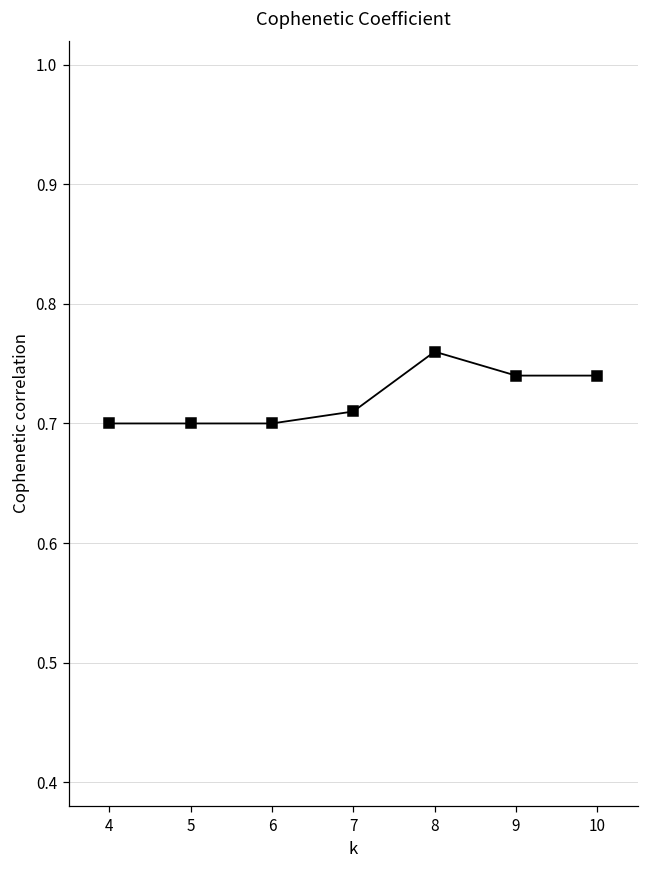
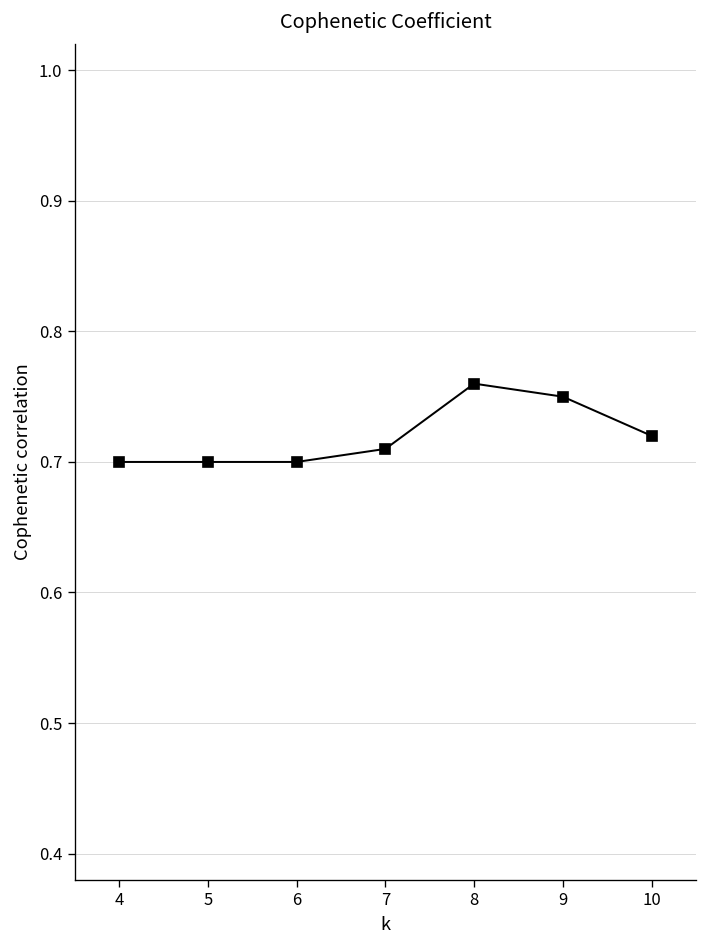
  {
    "4": 0.70,
    "5": 0.70,
    "6": 0.70,
    "7": 0.71,
    "8": 0.76,
-   "9": 0.74,
-   "10": 0.74
+   "9": 0.75,
+   "10": 0.72
  }
